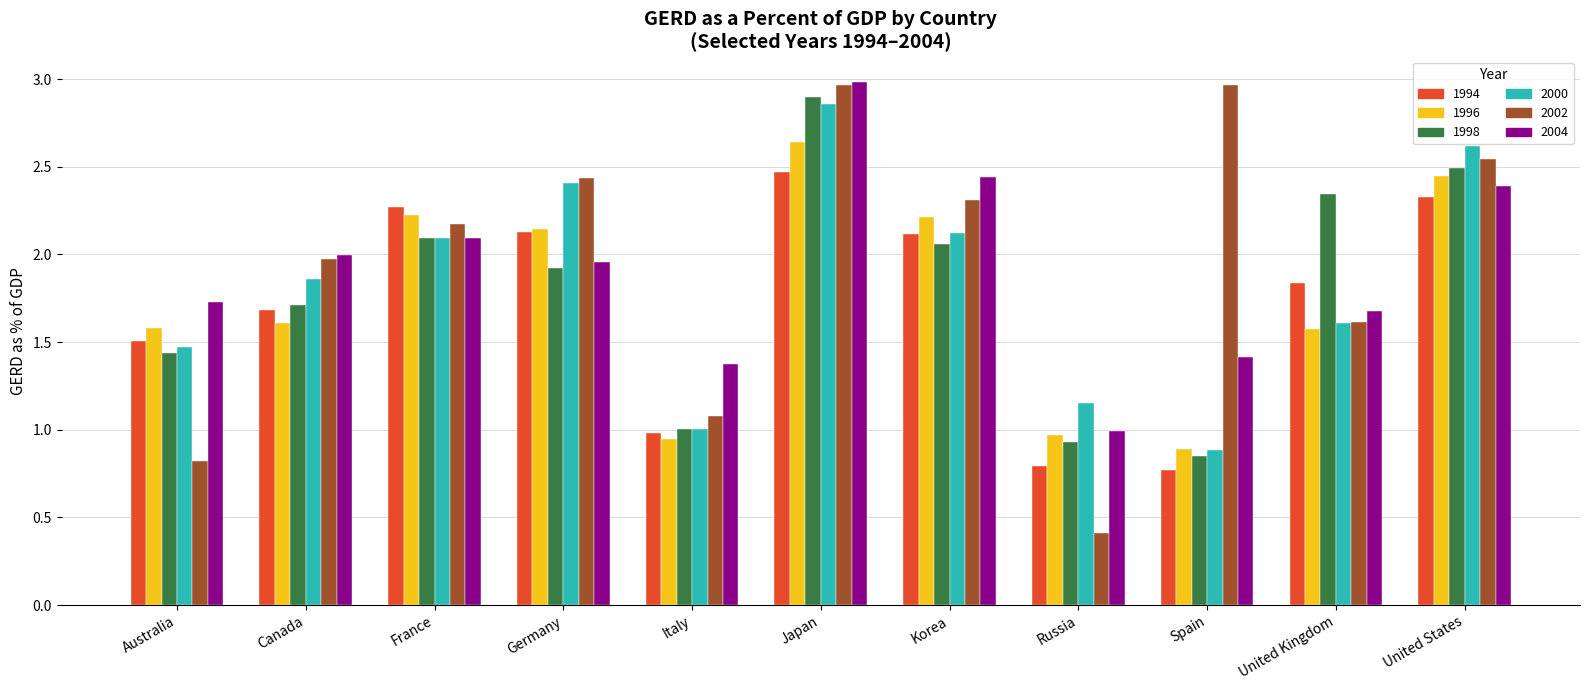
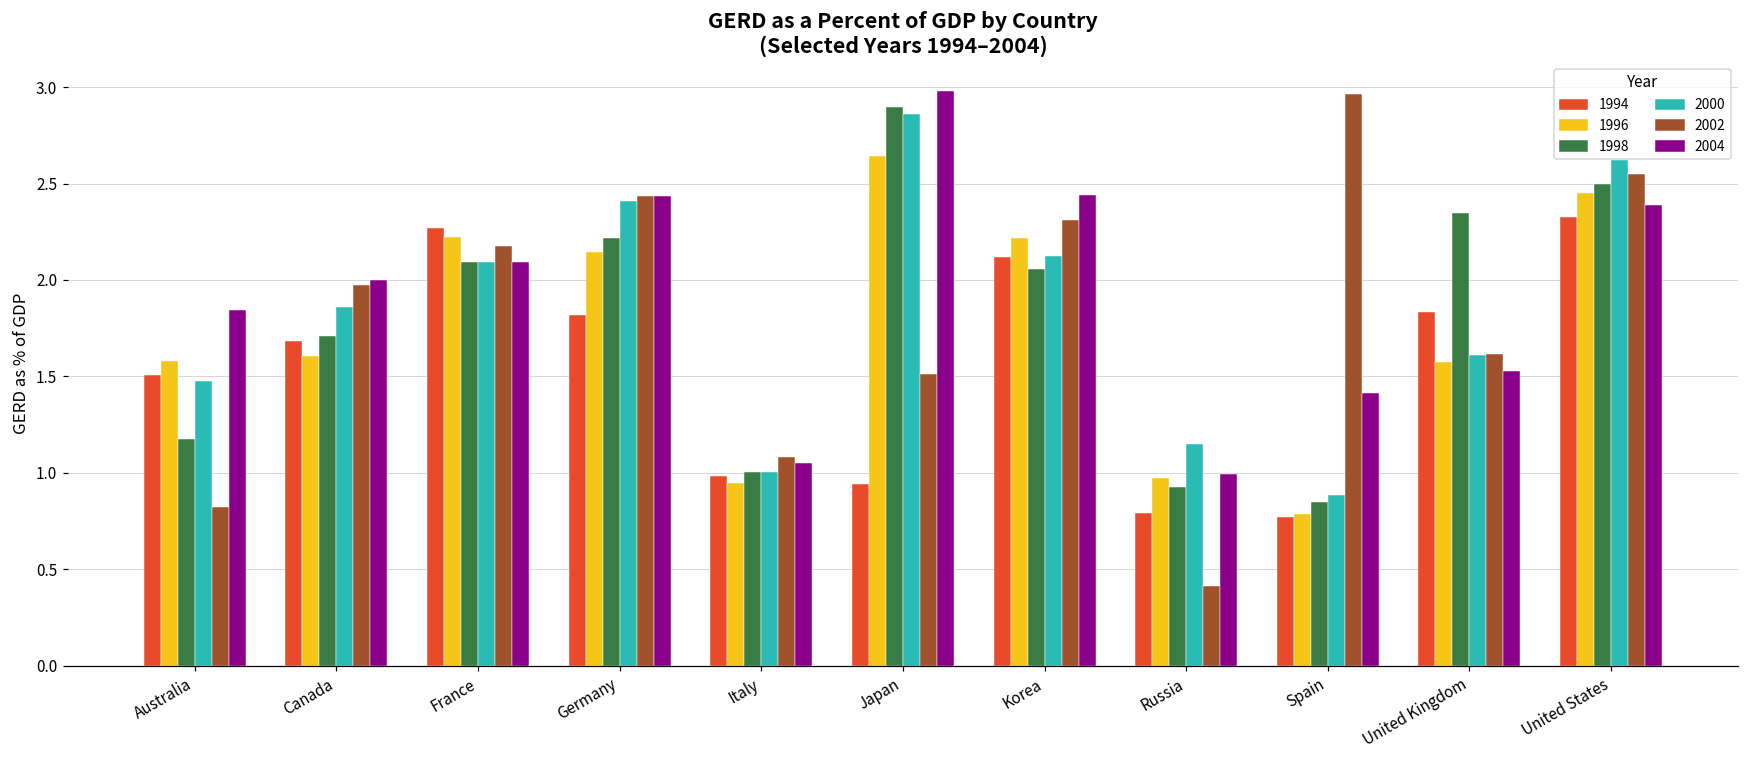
  {
    "1994": {
      "Australia": 1.51,
      "Canada": 1.68,
      "France": 2.27,
-     "Germany": 2.13,
+     "Germany": 1.82,
      "Italy": 0.98,
-     "Japan": 2.47,
+     "Japan": 0.94,
      "Korea": 2.12,
      "Russia": 0.79,
      "Spain": 0.77,
      "United Kingdom": 1.84,
      "United States": 2.33
    },
    "1996": {
      "Australia": 1.58,
      "Canada": 1.61,
      "France": 2.22,
      "Germany": 2.14,
      "Italy": 0.95,
      "Japan": 2.64,
      "Korea": 2.22,
      "Russia": 0.97,
-     "Spain": 0.89,
+     "Spain": 0.79,
      "United Kingdom": 1.57,
      "United States": 2.45
    },
    "1998": {
-     "Australia": 1.44,
+     "Australia": 1.18,
      "Canada": 1.71,
      "France": 2.09,
-     "Germany": 1.92,
+     "Germany": 2.22,
      "Italy": 1.00,
      "Japan": 2.90,
      "Korea": 2.06,
      "Russia": 0.93,
      "Spain": 0.85,
      "United Kingdom": 2.35,
      "United States": 2.50
    },
    "2000": {
      "Australia": 1.47,
      "Canada": 1.86,
      "France": 2.09,
      "Germany": 2.41,
      "Italy": 1.00,
      "Japan": 2.86,
      "Korea": 2.13,
      "Russia": 1.15,
      "Spain": 0.88,
      "United Kingdom": 1.61,
      "United States": 2.62
    },
    "2002": {
      "Australia": 0.82,
      "Canada": 1.97,
      "France": 2.17,
      "Germany": 2.44,
      "Italy": 1.08,
-     "Japan": 2.97,
+     "Japan": 1.51,
      "Korea": 2.31,
      "Russia": 0.41,
      "Spain": 2.97,
      "United Kingdom": 1.61,
      "United States": 2.55
    },
    "2004": {
-     "Australia": 1.73,
+     "Australia": 1.84,
      "Canada": 2.00,
      "France": 2.09,
-     "Germany": 1.96,
-     "Italy": 1.38,
+     "Germany": 2.44,
+     "Italy": 1.05,
      "Japan": 2.98,
      "Korea": 2.44,
      "Russia": 0.99,
      "Spain": 1.41,
-     "United Kingdom": 1.68,
+     "United Kingdom": 1.53,
      "United States": 2.39
    }
  }
